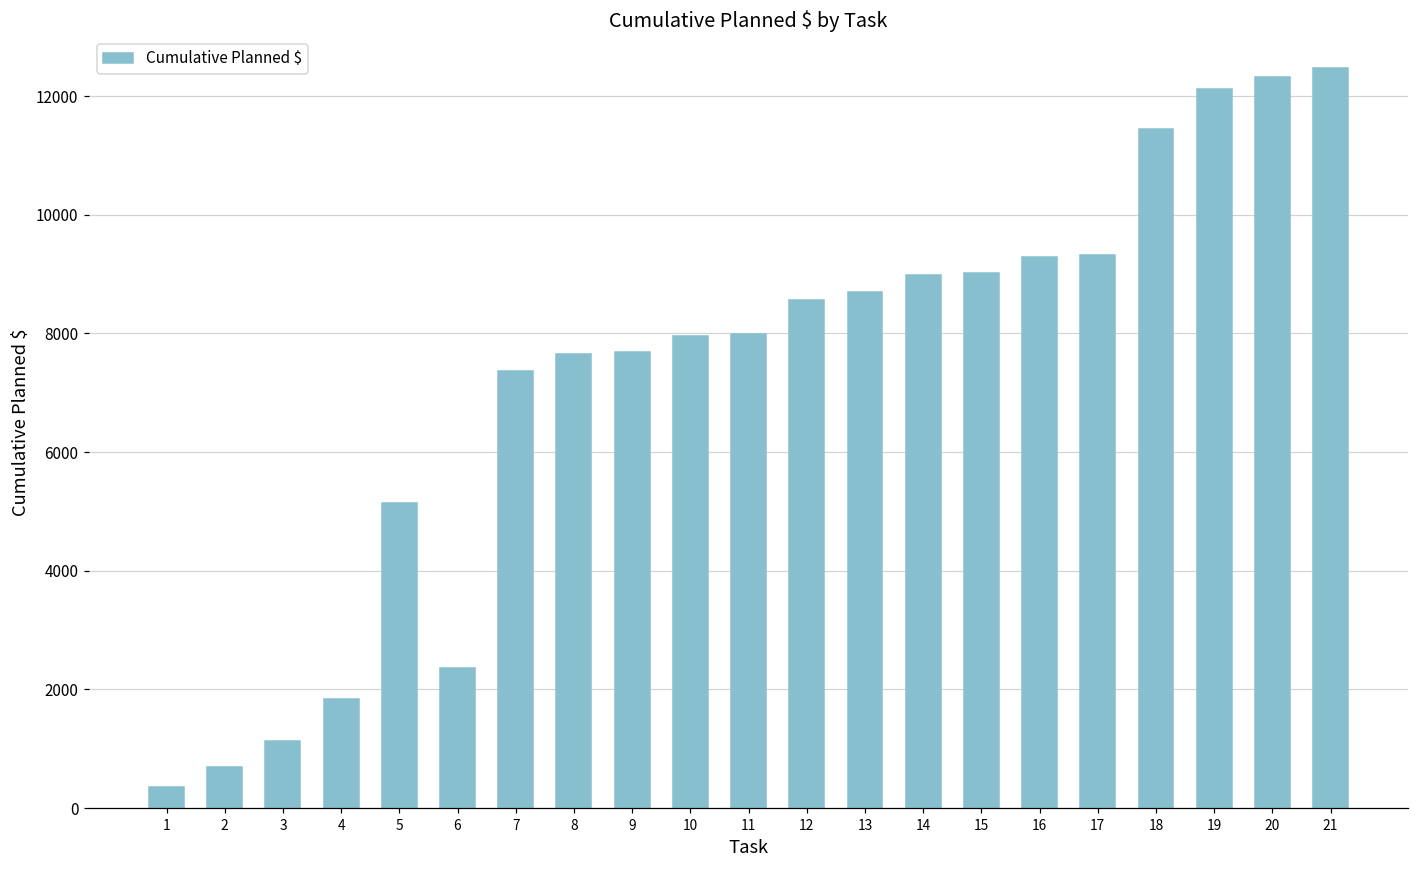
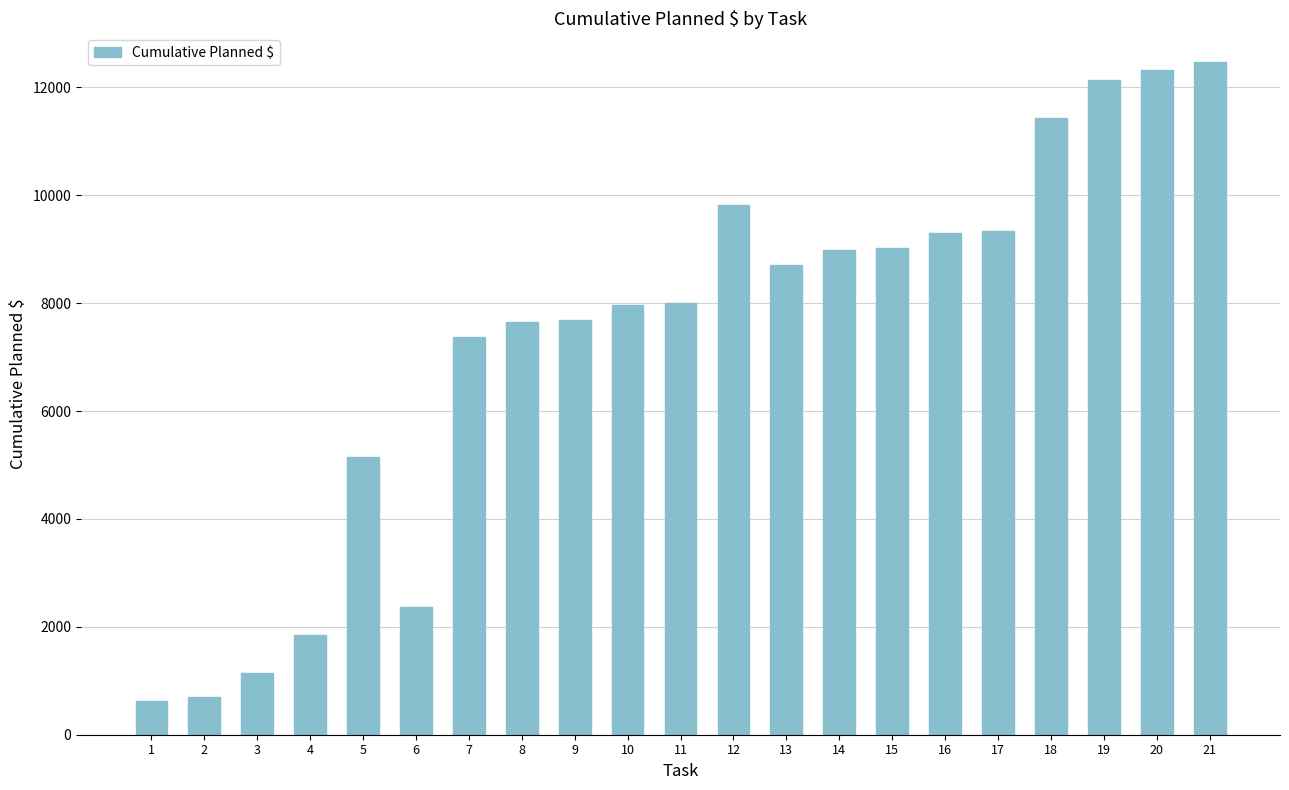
  {
-   "1": 400,
+   "1": 600,
    "2": 700,
    "3": 1100,
    "4": 1800,
    "5": 5100,
    "6": 2400,
    "7": 7400,
    "8": 7600,
    "9": 7700,
    "10": 8000,
    "11": 8000,
-   "12": 8600,
+   "12": 9800,
    "13": 8700,
    "14": 9000,
    "15": 9000,
    "16": 9300,
    "17": 9300,
    "18": 11400,
    "19": 12100,
    "20": 12300,
    "21": 12500
  }
